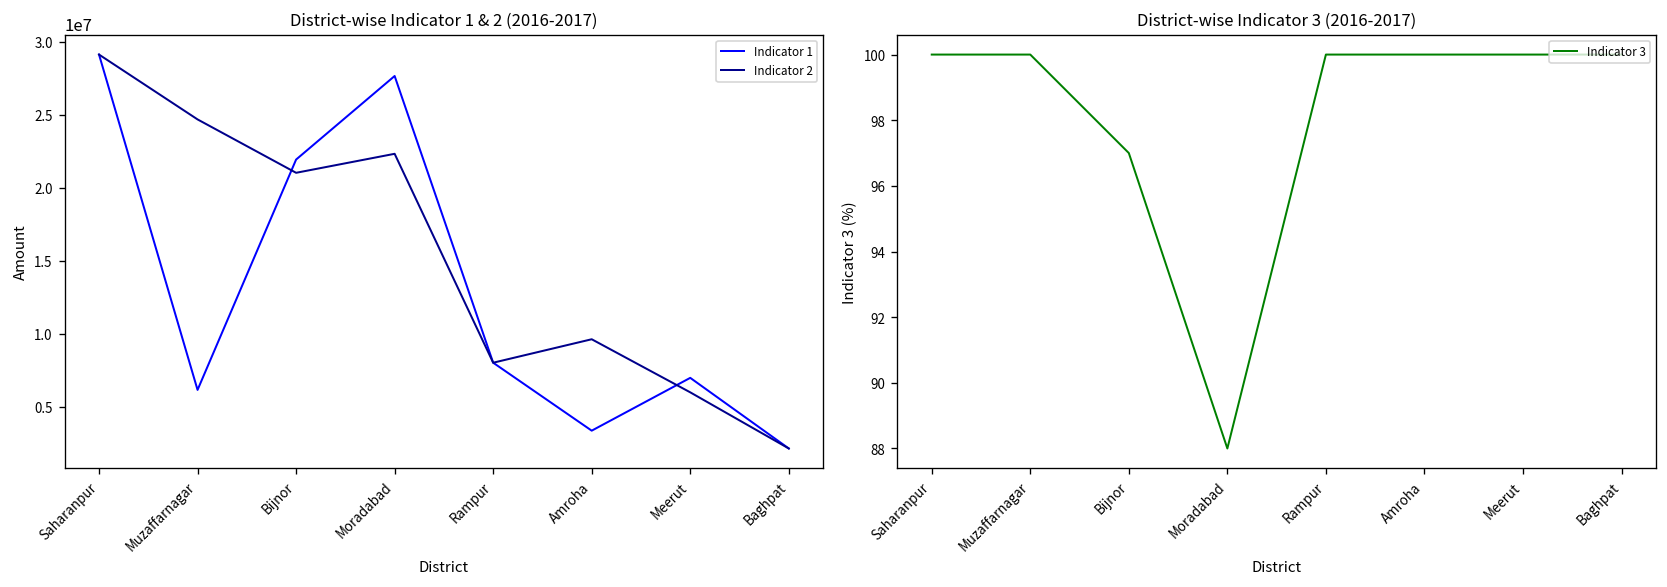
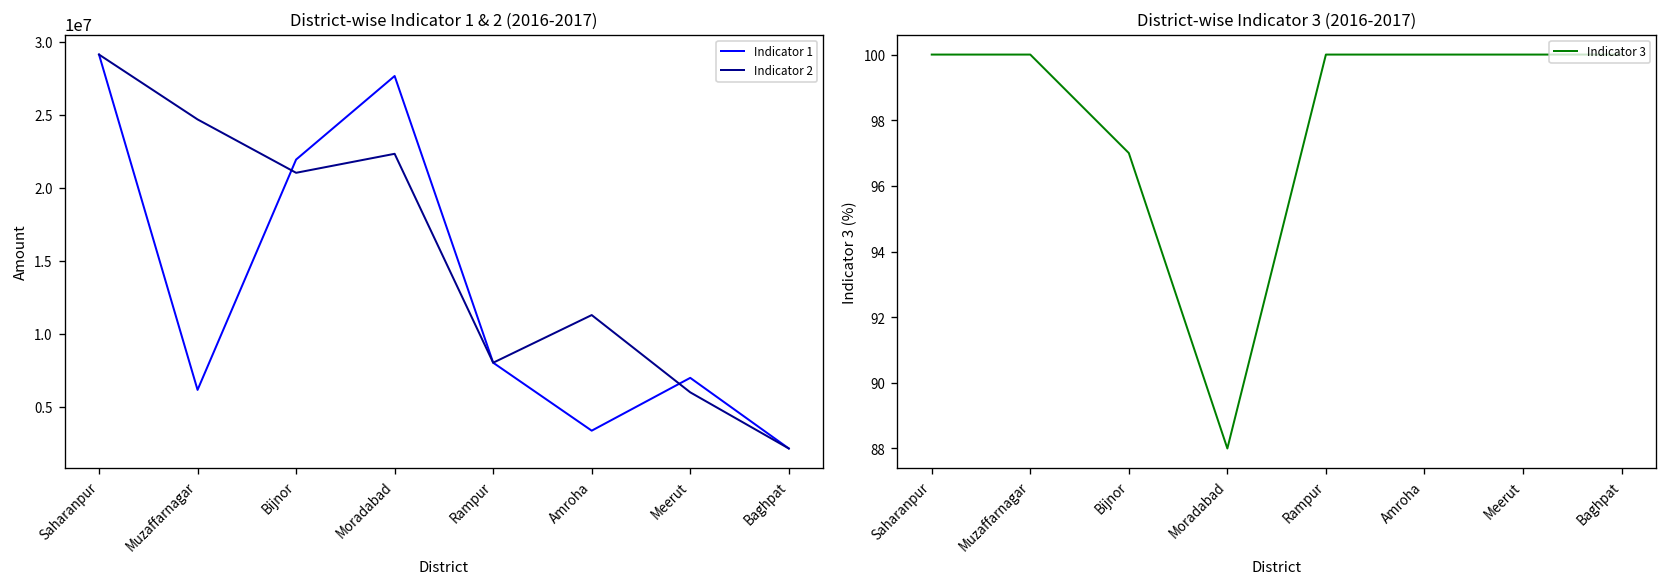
  {
    "District-wise Indicator 1 & 2 (2016-2017)": {
      "Indicator 1": {
        "Muzaffarnagar": 6200000,
        "Bijnor": 21900000,
        "Moradabad": 27600000,
        "Amroha": 3400000,
        "Meerut": 7000000
      },
      "Indicator 2": {
        "Muzaffarnagar": 24700000,
        "Bijnor": 21000000,
        "Moradabad": 22300000,
-       "Amroha": 9600000,
+       "Amroha": 11300000,
        "Meerut": 6000000
      }
    },
    "District-wise Indicator 3 (2016-2017)": {
      "Saharanpur": 100.0,
      "Muzaffarnagar": 100.0,
      "Bijnor": 97.0,
      "Moradabad": 88.0,
      "Rampur": 100.0,
      "Amroha": 100.0,
      "Meerut": 100.0
    }
  }
